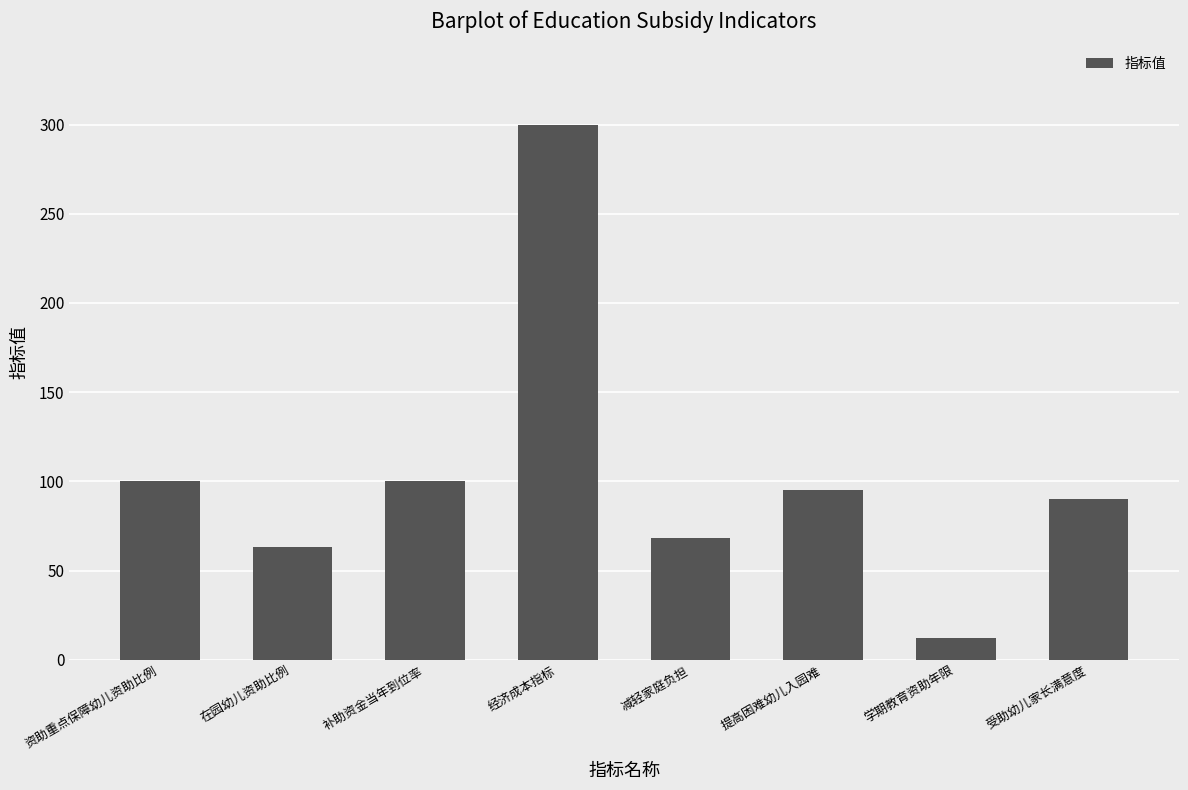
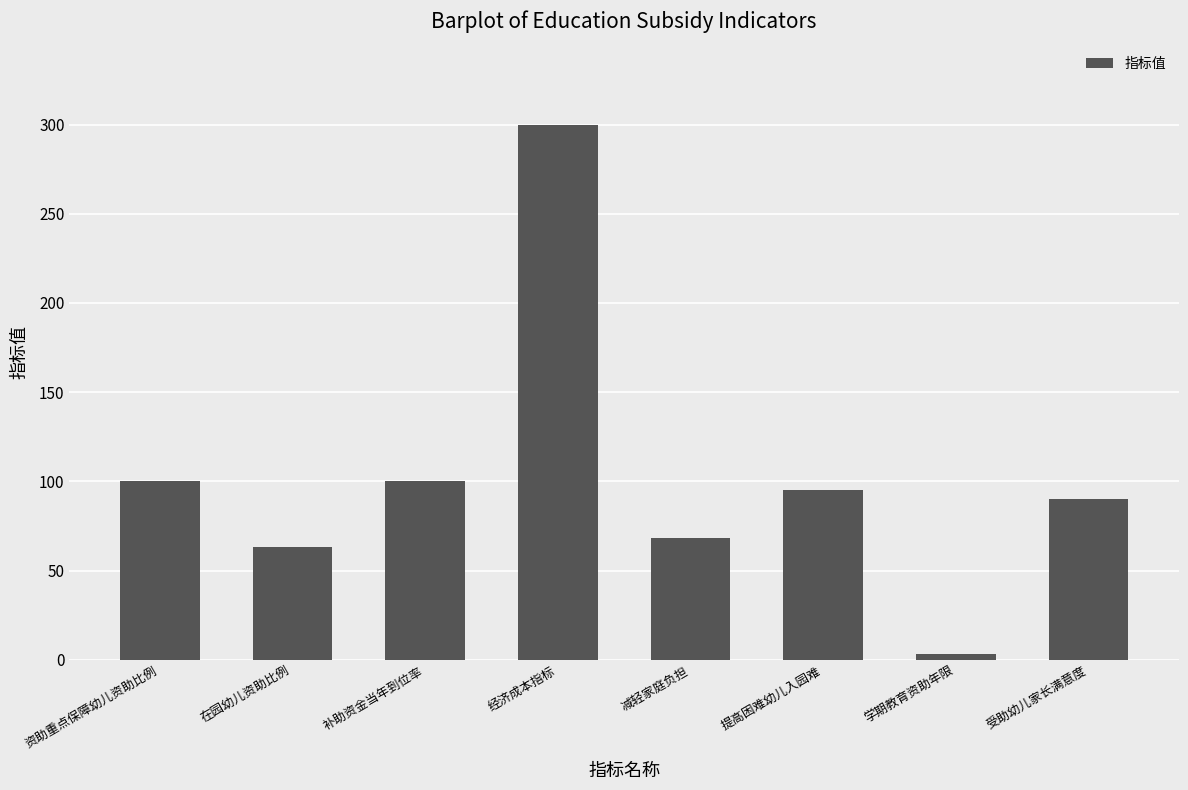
  {
    "资助重点保障幼儿资助比例": 100,
    "在园幼儿资助比例": 63,
    "补助资金当年到位率": 100,
    "经济成本指标": 300,
    "减轻家庭负担": 68,
    "提高困难幼儿入园难": 95,
-   "学期教育资助年限": 12,
+   "学期教育资助年限": 3,
    "受助幼儿家长满意度": 90
  }
